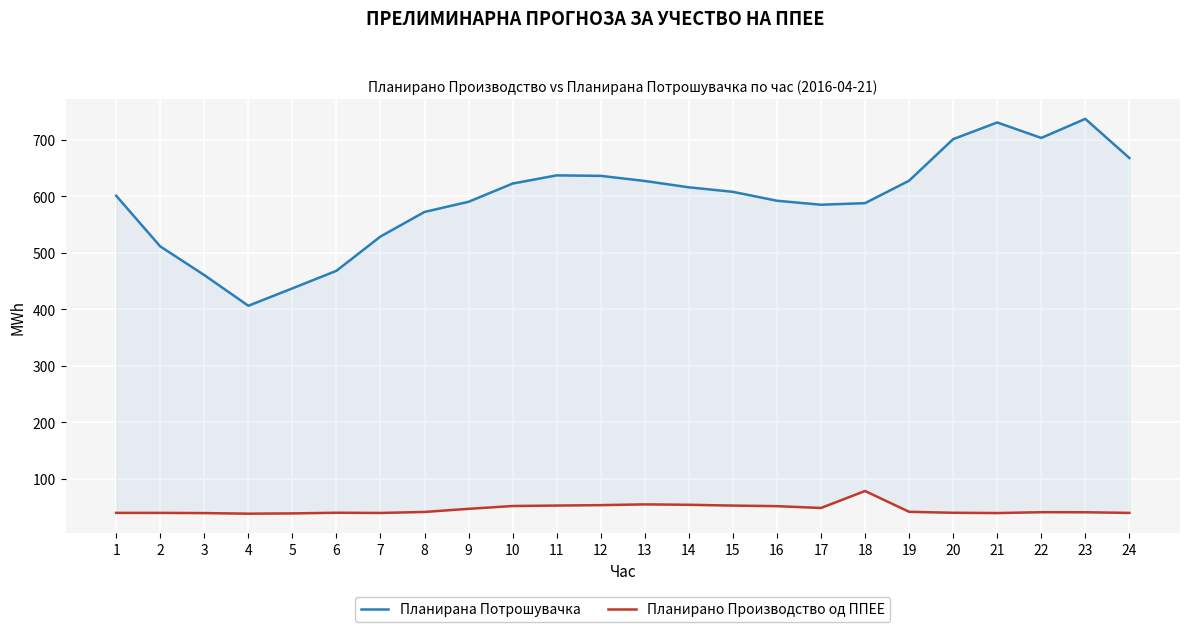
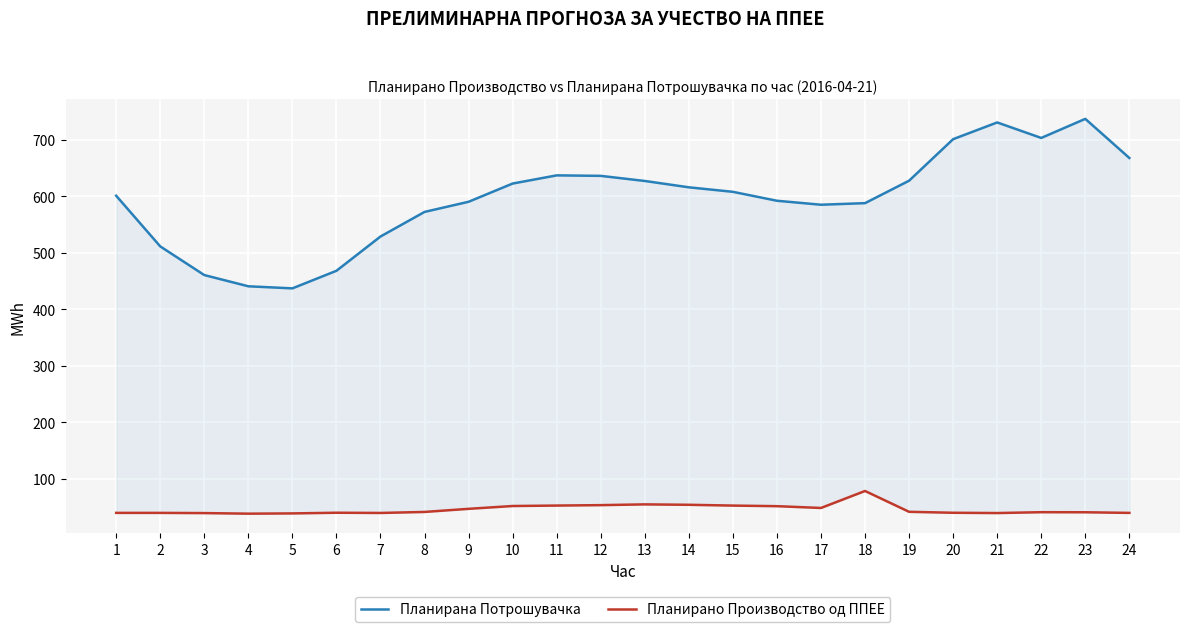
  {
    "Планирана Потрошувачка": {
      "1": 600,
      "2": 510,
      "3": 460,
-     "4": 410,
+     "4": 440,
      "5": 440,
      "6": 470,
      "7": 530,
      "8": 570,
      "9": 590,
      "10": 620,
      "11": 640,
      "12": 640,
      "13": 630,
      "14": 620,
      "15": 610,
      "16": 590,
      "17": 590,
      "18": 590,
      "19": 630,
      "20": 700,
      "21": 730,
      "22": 700,
      "23": 740,
      "24": 670
    },
    "Планирано Производство од ППЕЕ": {
      "1": 40,
      "2": 40,
      "3": 40,
      "4": 40,
      "5": 40,
      "6": 40,
      "7": 40,
      "8": 40,
      "9": 50,
      "10": 50,
      "11": 50,
      "12": 50,
      "13": 50,
      "14": 50,
      "15": 50,
      "16": 50,
      "17": 50,
      "18": 80,
      "19": 40,
      "20": 40,
      "21": 40,
      "22": 40,
      "23": 40,
      "24": 40
    }
  }
